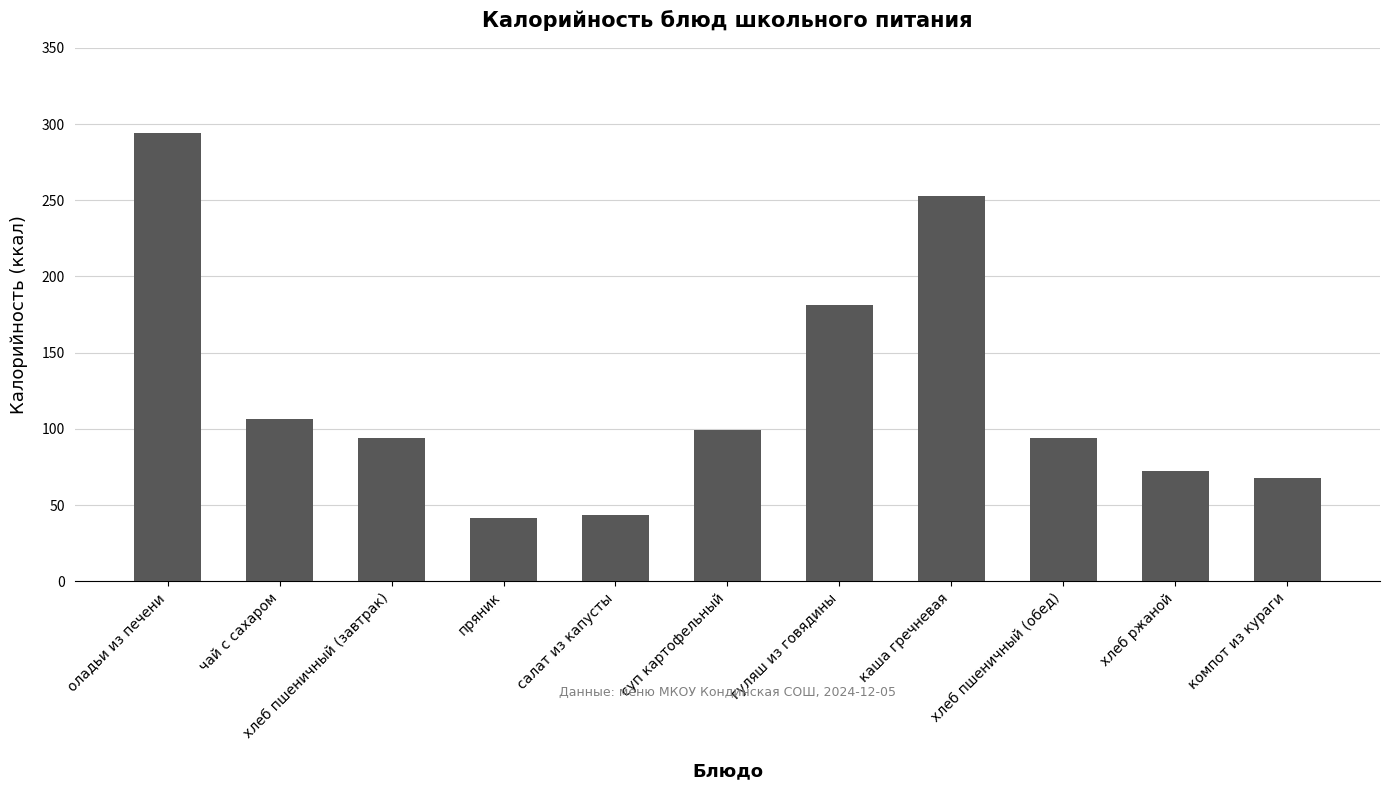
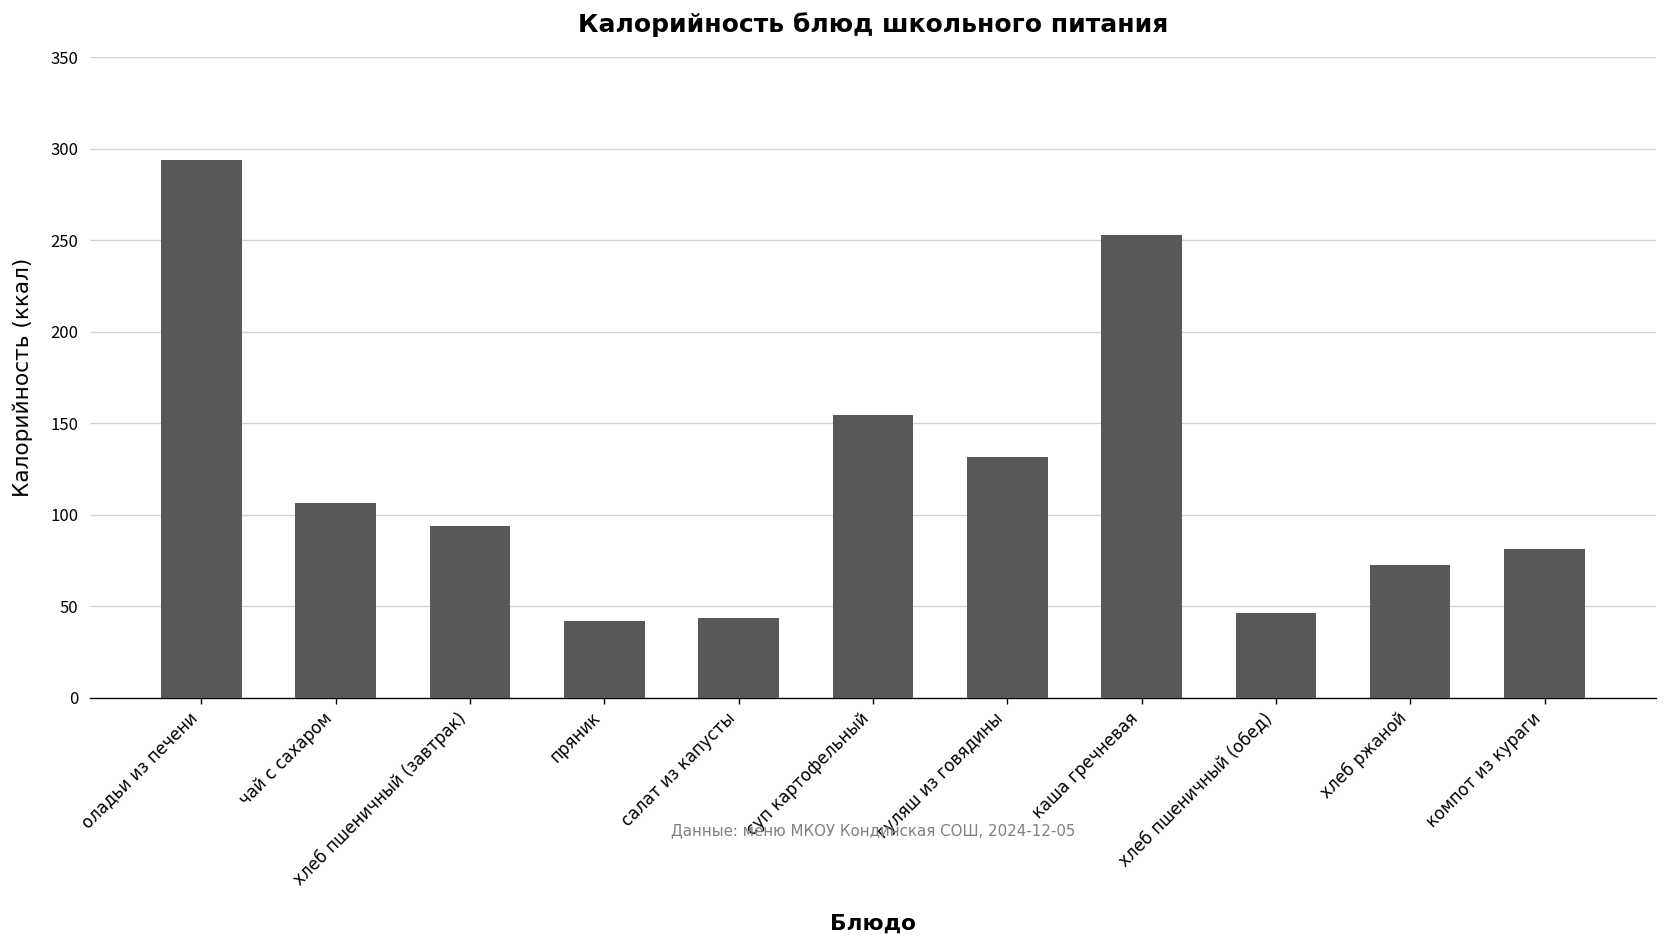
  {
    "оладьи из печени": 294,
    "чай с сахаром": 106,
    "хлеб пшеничный (завтрак)": 94,
    "пряник": 42,
    "салат из капусты": 43,
-   "суп картофельный": 99,
-   "гуляш из говядины": 181,
+   "суп картофельный": 155,
+   "гуляш из говядины": 131,
    "каша гречневая": 253,
-   "хлеб пшеничный (обед)": 94,
+   "хлеб пшеничный (обед)": 46,
    "хлеб ржаной": 72,
-   "компот из кураги": 68
+   "компот из кураги": 81
  }
